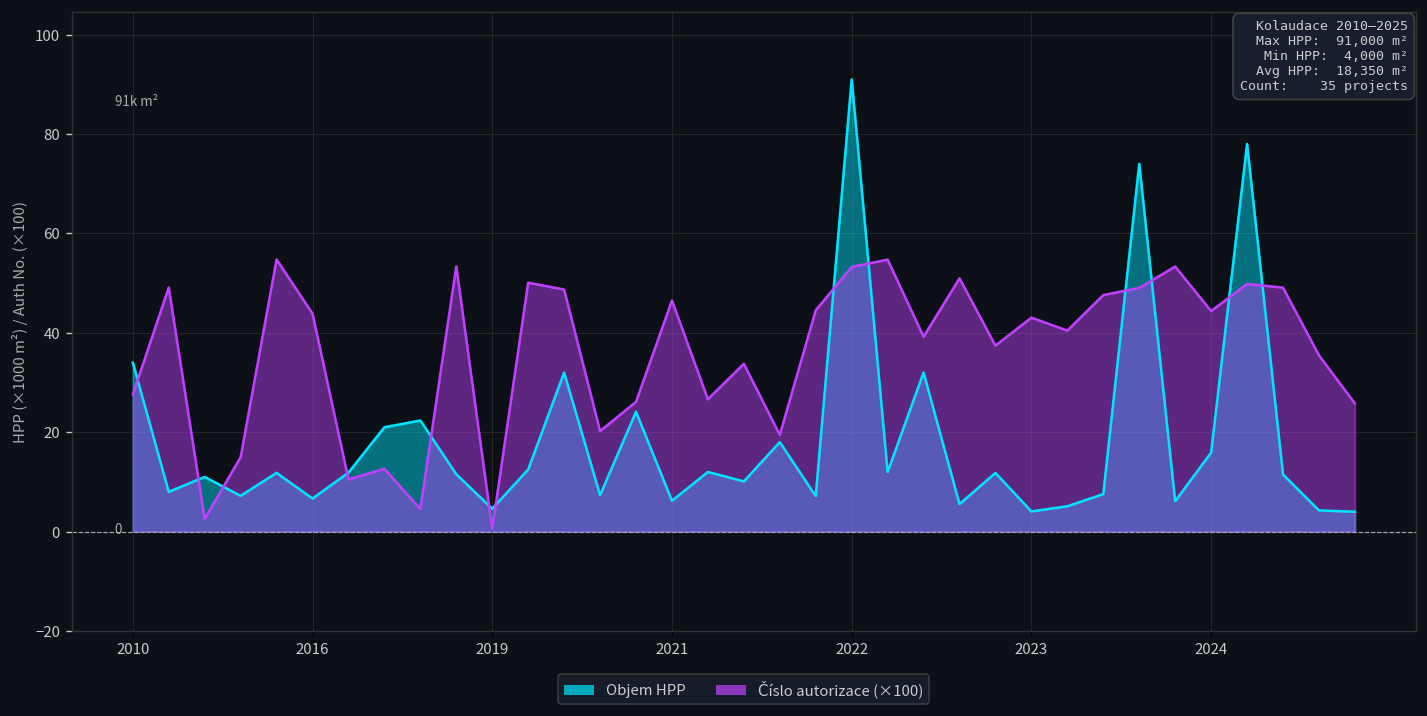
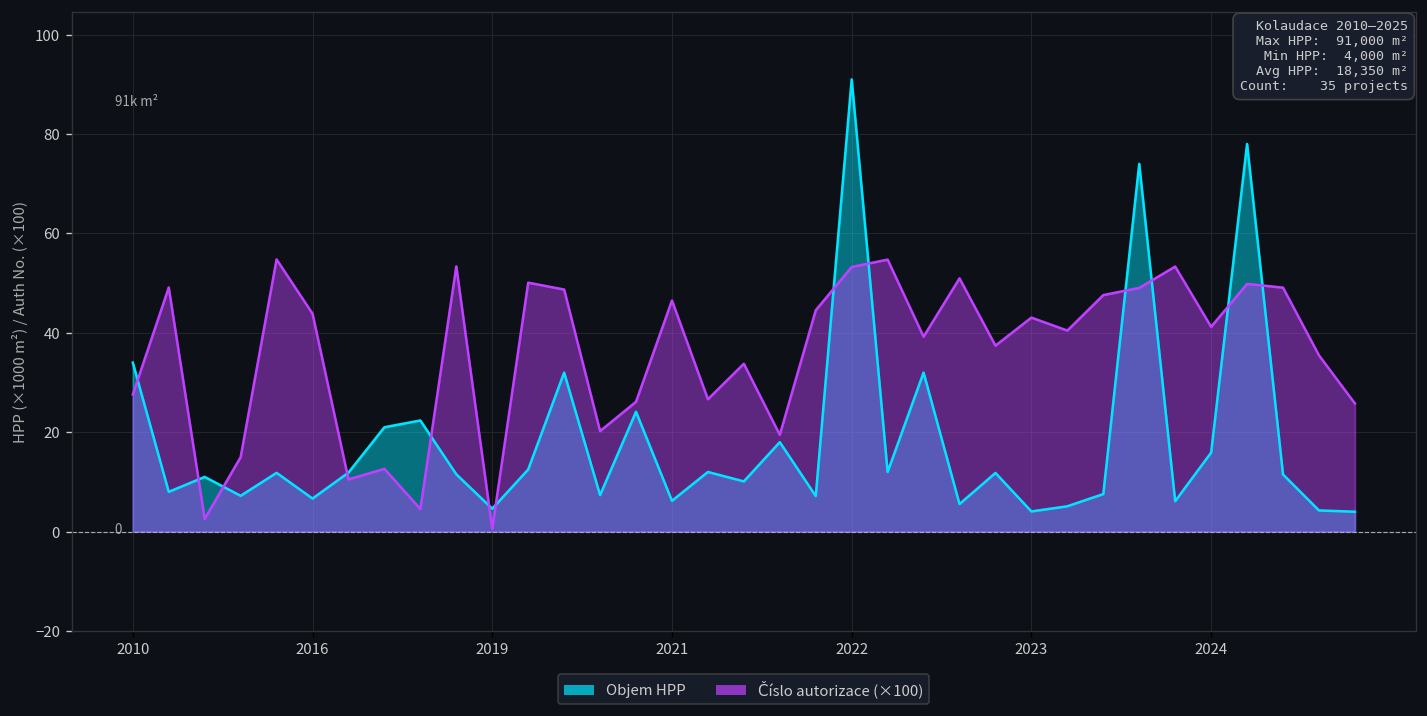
  {
    "Objem HPP": {
      "2010": 34,
      "2016": 7,
      "2019": 5,
      "2021": 6,
      "2022": 91,
      "2023": 4,
      "2024": 16
    },
    "Číslo autorizace (×100)": {
      "2010": 28,
      "2016": 44,
      "2019": 1,
      "2021": 47,
      "2022": 53,
      "2023": 43,
-     "2024": 44
+     "2024": 41
    }
  }
